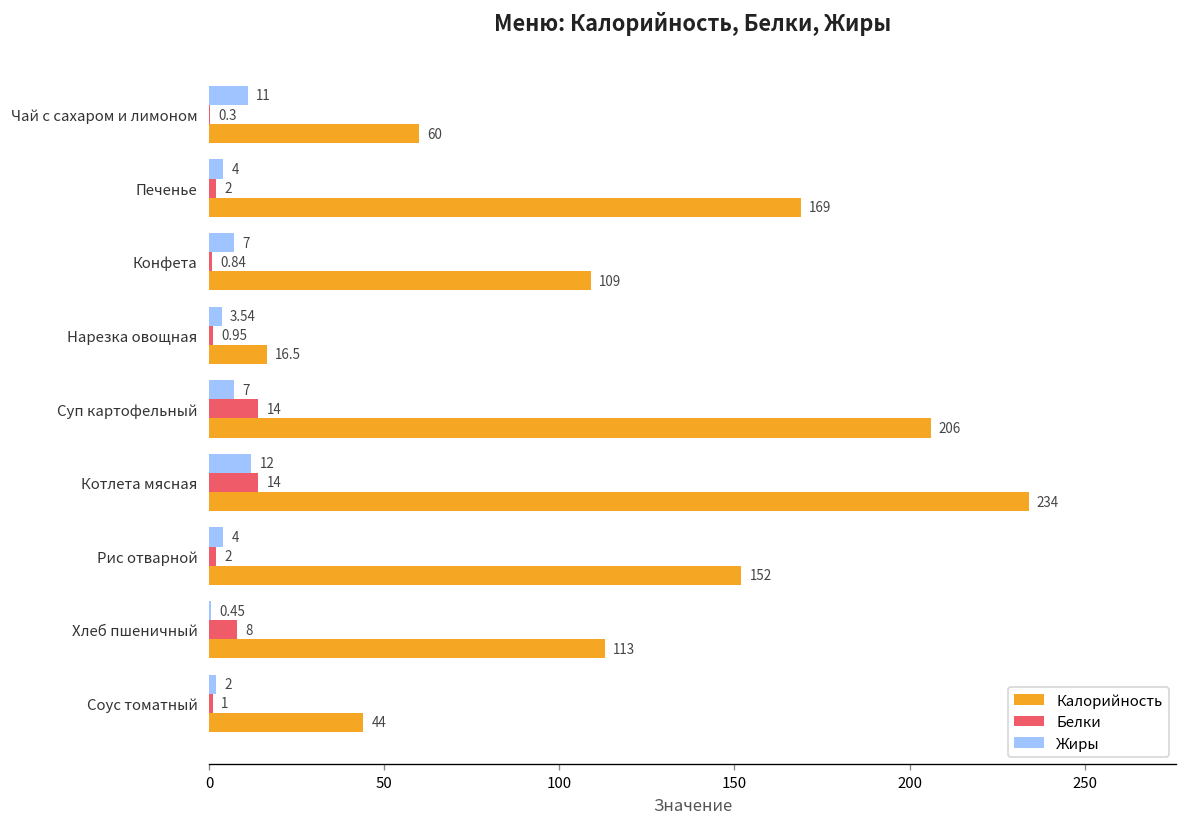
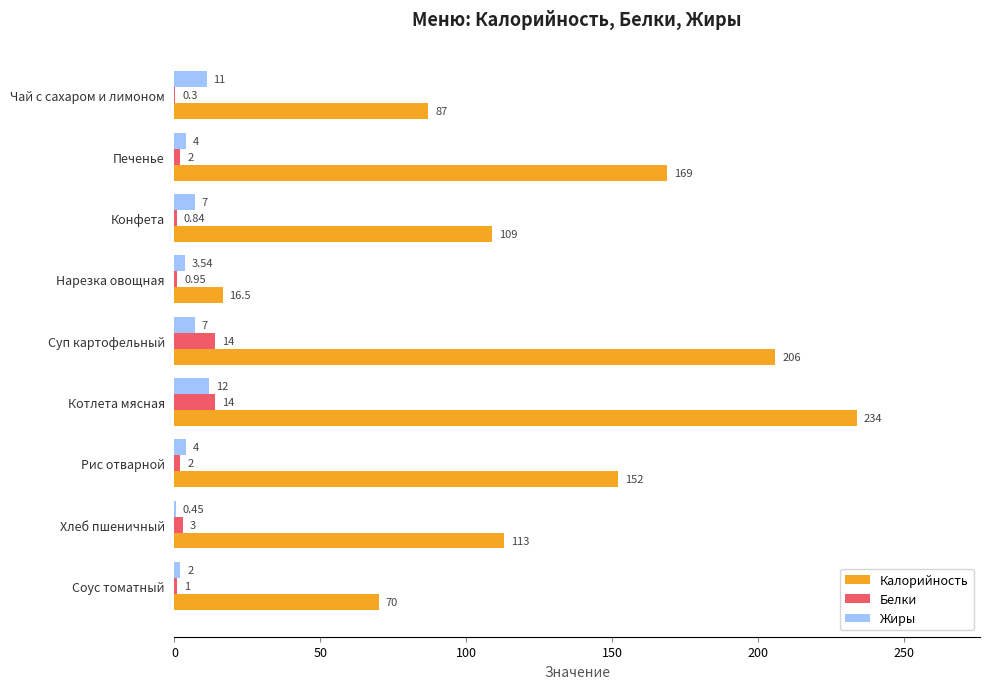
  {
    "Калорийность": {
-     "Чай с сахаром и лимоном": 60,
+     "Чай с сахаром и лимоном": 87,
      "Печенье": 169,
      "Конфета": 109,
      "Нарезка овощная": 16.5,
      "Суп картофельный": 206,
      "Котлета мясная": 234,
      "Рис отварной": 152,
      "Хлеб пшеничный": 113,
-     "Соус томатный": 44
+     "Соус томатный": 70
    },
    "Белки": {
      "Чай с сахаром и лимоном": 0.3,
      "Печенье": 2,
      "Конфета": 0.84,
      "Нарезка овощная": 0.95,
      "Суп картофельный": 14,
      "Котлета мясная": 14,
      "Рис отварной": 2,
-     "Хлеб пшеничный": 8,
+     "Хлеб пшеничный": 3,
      "Соус томатный": 1
    },
    "Жиры": {
      "Чай с сахаром и лимоном": 11,
      "Печенье": 4,
      "Конфета": 7,
      "Нарезка овощная": 3.54,
      "Суп картофельный": 7,
      "Котлета мясная": 12,
      "Рис отварной": 4,
      "Хлеб пшеничный": 0.45,
      "Соус томатный": 2
    }
  }
